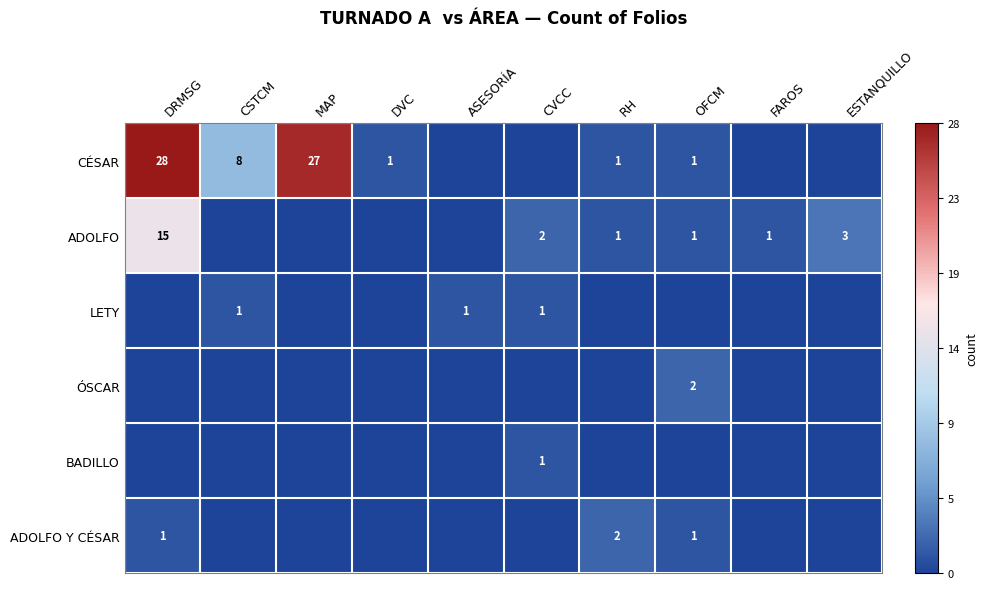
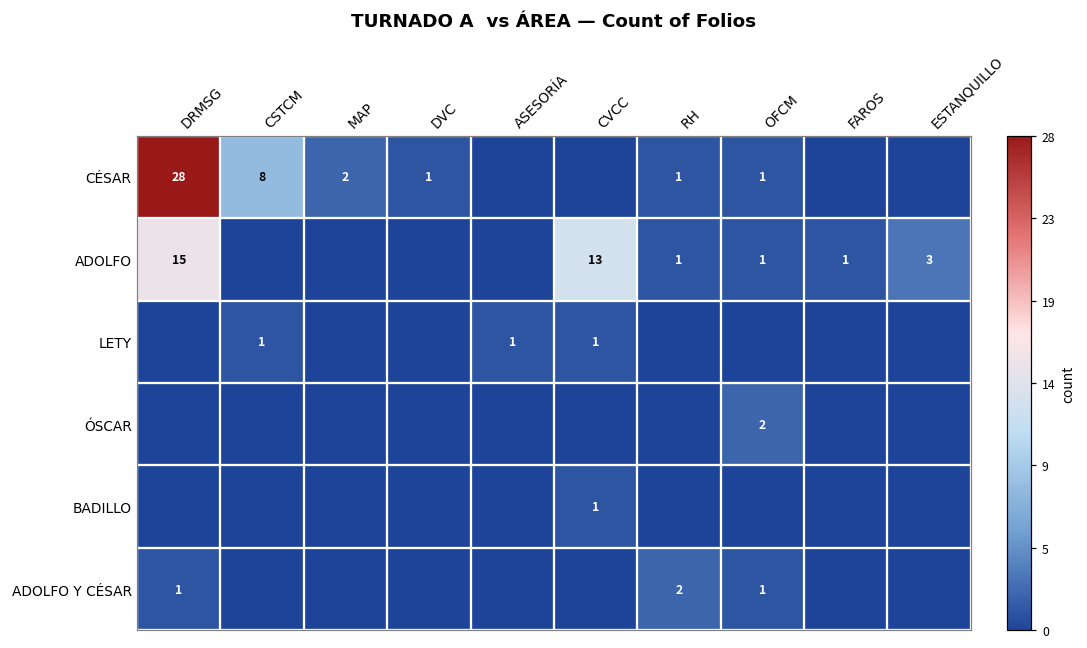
  {
    "CÉSAR": {
      "DRMSG": 28,
      "CSTCM": 8,
-     "MAP": 27,
+     "MAP": 2,
      "DVC": 1,
      "RH": 1,
      "OFCM": 1
    },
    "ADOLFO": {
      "DRMSG": 15,
-     "CVCC": 2,
+     "CVCC": 13,
      "RH": 1,
      "OFCM": 1,
      "FAROS": 1,
      "ESTANQUILLO": 3
    },
    "LETY": {
      "CSTCM": 1,
      "ASESORÍA": 1,
      "CVCC": 1
    },
    "ÓSCAR": {
      "OFCM": 2
    },
    "BADILLO": {
      "CVCC": 1
    },
    "ADOLFO Y CÉSAR": {
      "DRMSG": 1,
      "RH": 2,
      "OFCM": 1
    }
  }
